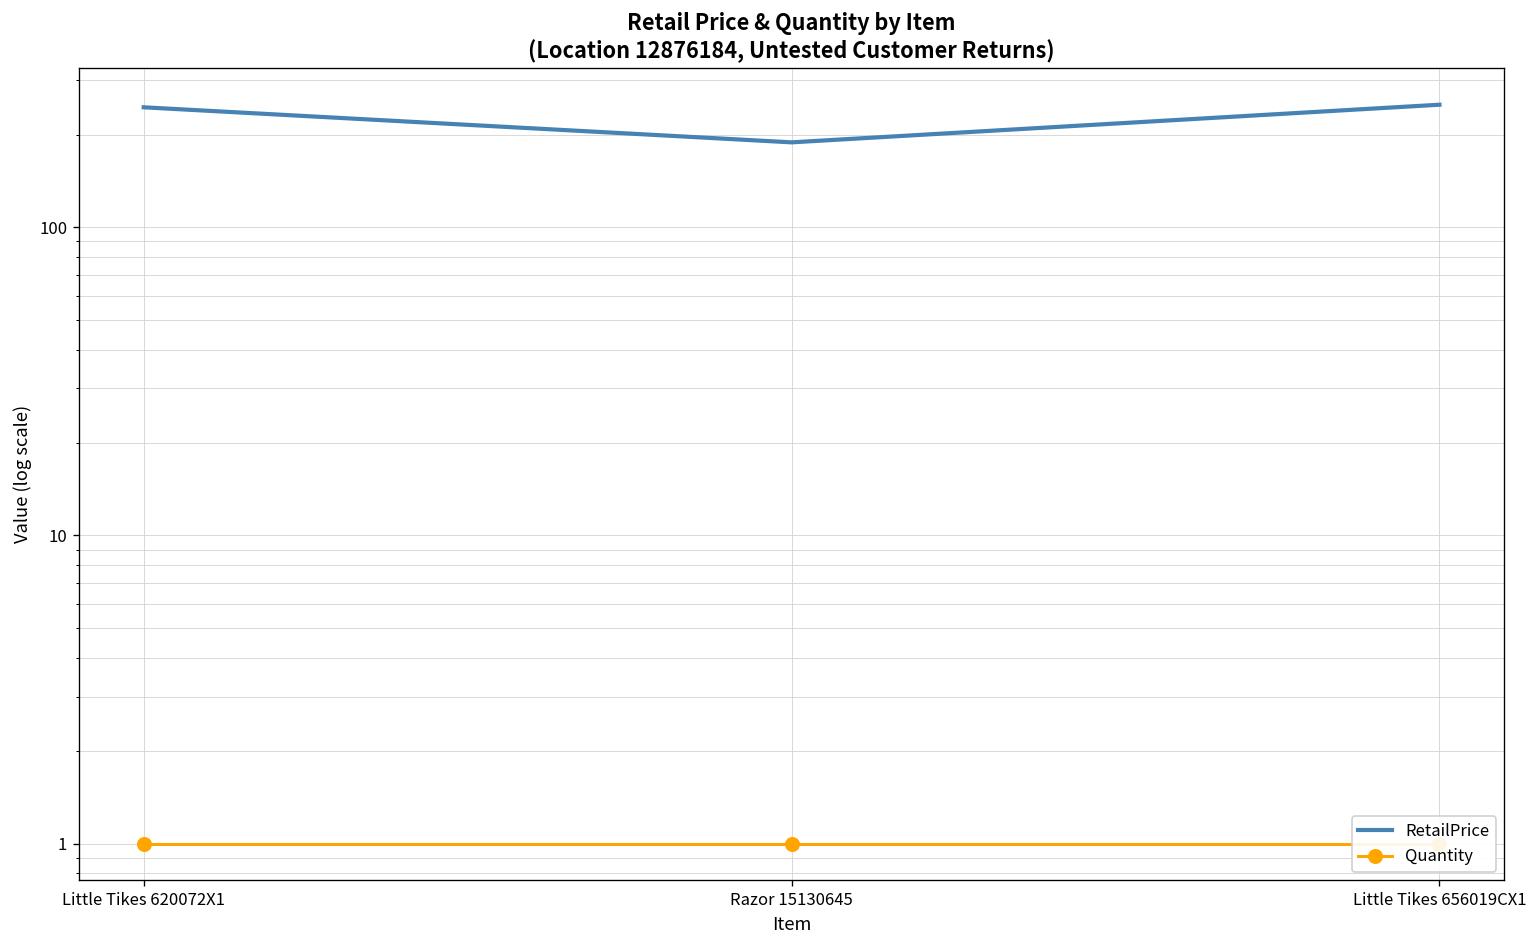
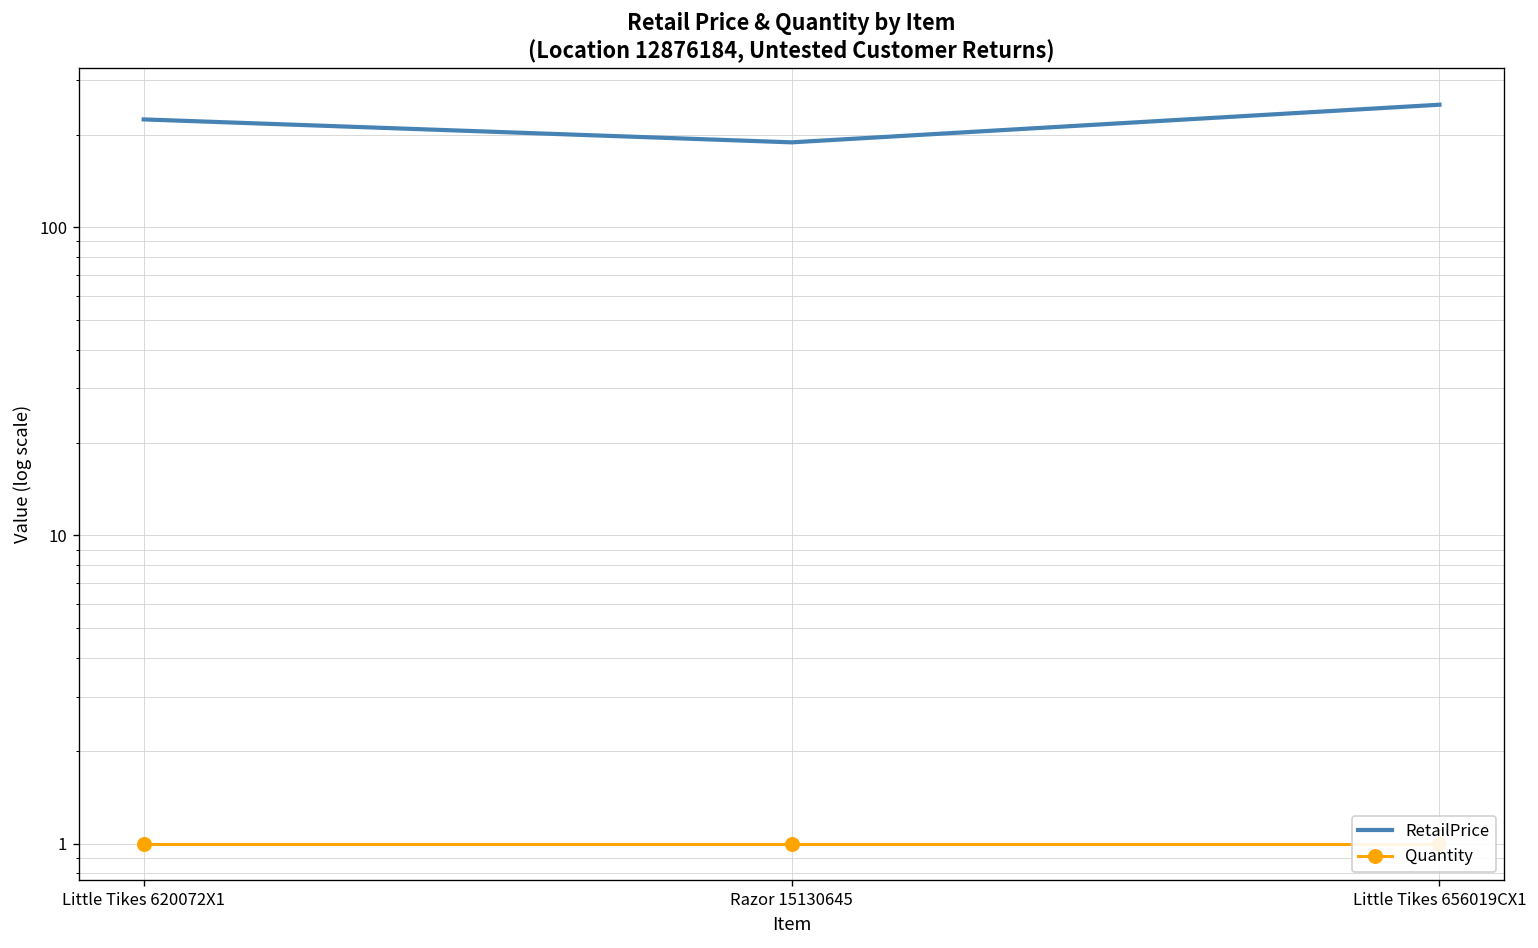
  {
    "RetailPrice": {
-     "Little Tikes 620072X1": 250,
+     "Little Tikes 620072X1": 220,
      "Razor 15130645": 190,
      "Little Tikes 656019CX1": 250
    },
    "Quantity": {
      "Little Tikes 620072X1": 1,
      "Razor 15130645": 1
    }
  }
